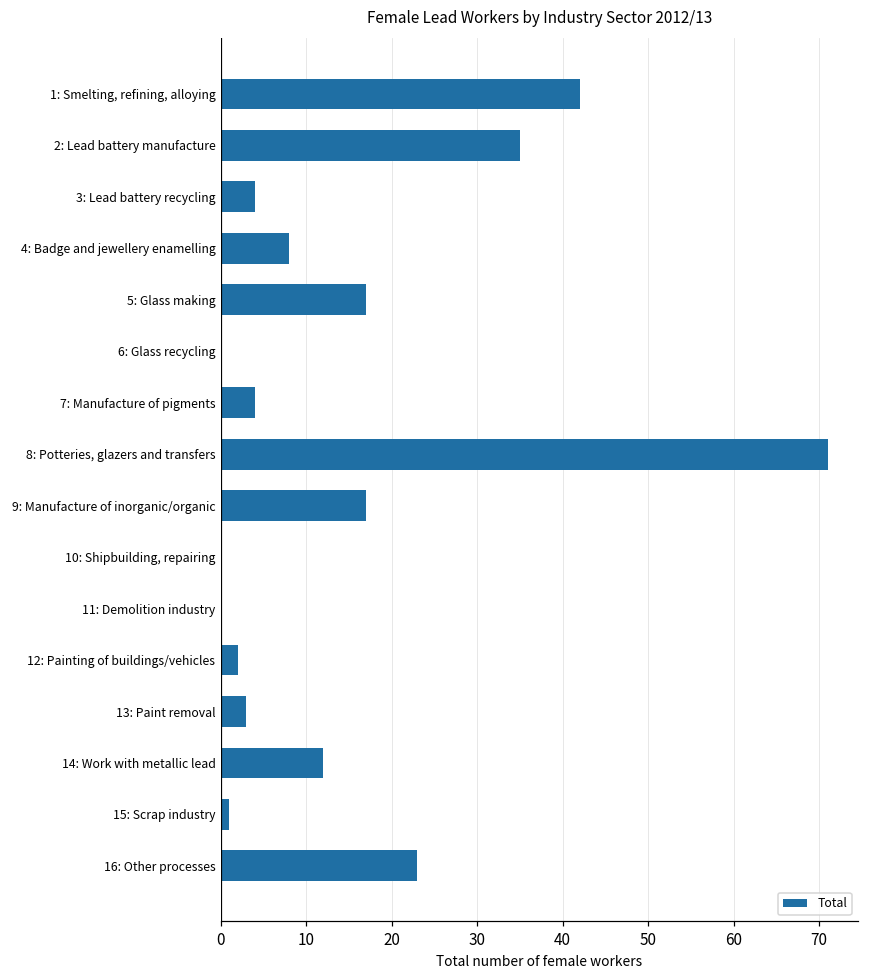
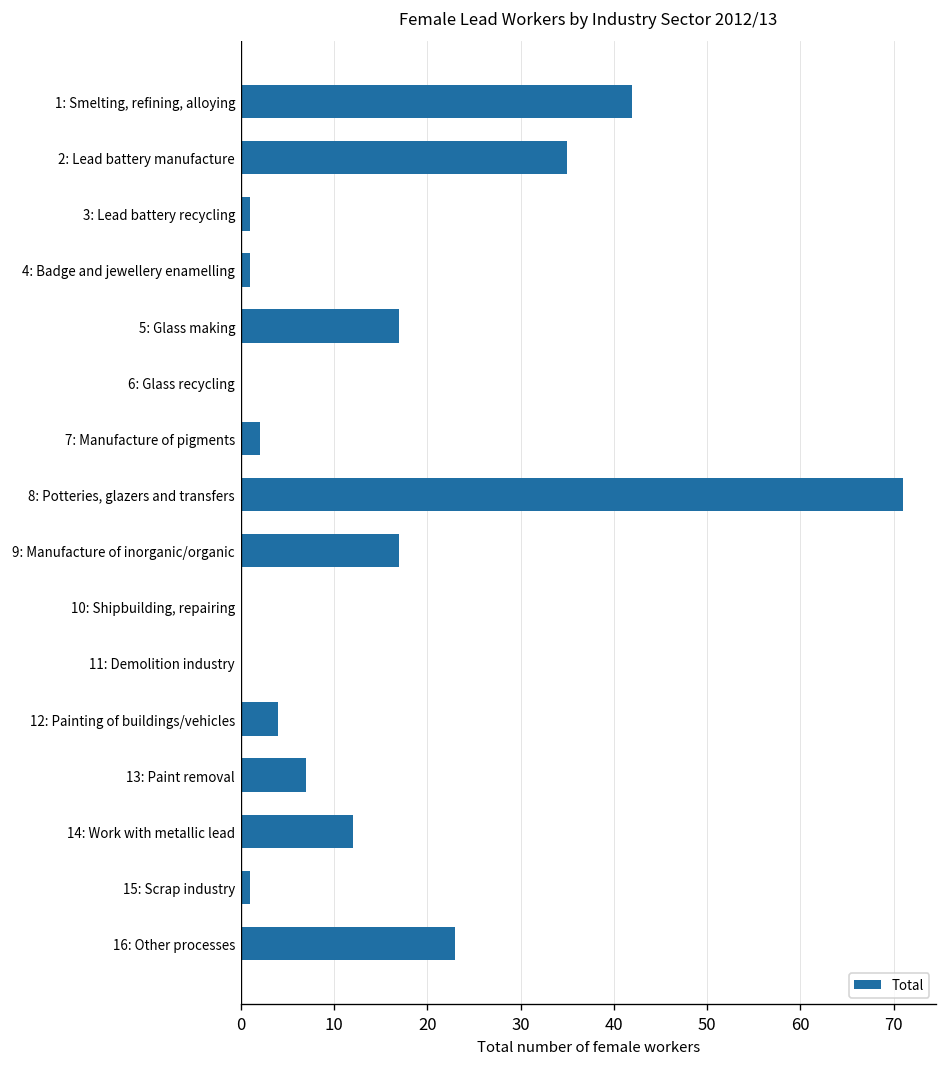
  {
    "1: Smelting, refining, alloying": 42,
    "2: Lead battery manufacture": 35,
-   "3: Lead battery recycling": 4,
-   "4: Badge and jewellery enamelling": 8,
+   "3: Lead battery recycling": 1,
+   "4: Badge and jewellery enamelling": 1,
    "5: Glass making": 17,
    "6: Glass recycling": 0,
-   "7: Manufacture of pigments": 4,
+   "7: Manufacture of pigments": 2,
    "8: Potteries, glazers and transfers": 71,
    "9: Manufacture of inorganic/organic": 17,
    "10: Shipbuilding, repairing": 0,
    "11: Demolition industry": 0,
-   "12: Painting of buildings/vehicles": 2,
-   "13: Paint removal": 3,
+   "12: Painting of buildings/vehicles": 4,
+   "13: Paint removal": 7,
    "14: Work with metallic lead": 12,
    "15: Scrap industry": 1,
    "16: Other processes": 23
  }
